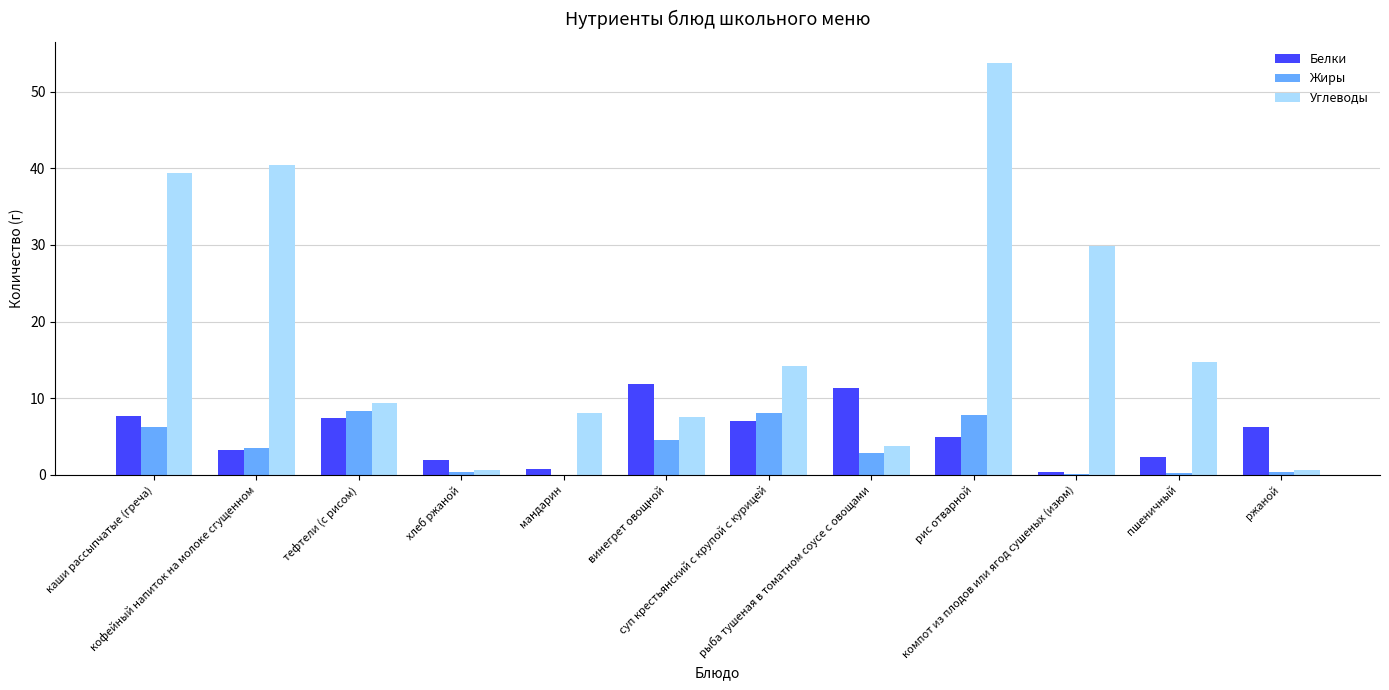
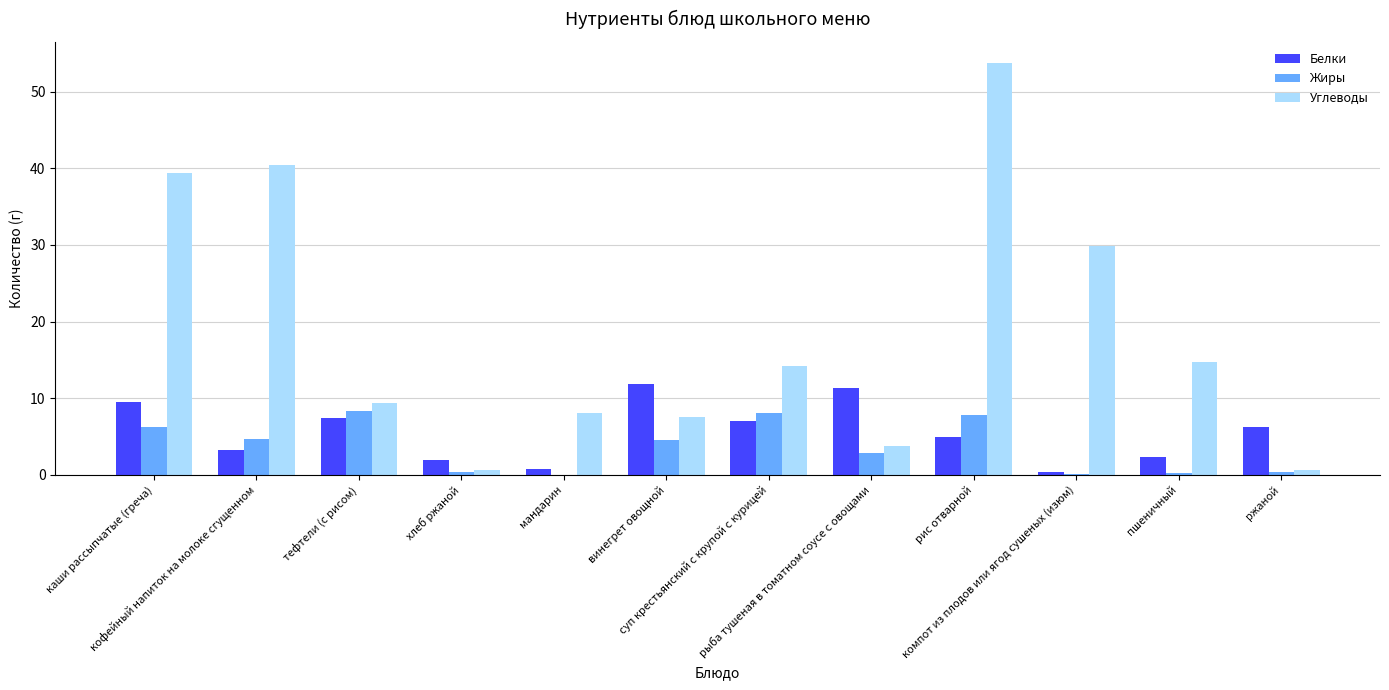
  {
    "Белки": {
-     "каши рассыпчатые (греча)": 8,
+     "каши рассыпчатые (греча)": 10,
      "кофейный напиток на молоке сгущенном": 3,
      "тефтели (с рисом)": 7,
      "хлеб ржаной": 2,
      "мандарин": 1,
      "винегрет овощной": 12,
      "суп крестьянский с крупой с курицей": 7,
      "рыба тушеная в томатном соусе с овощами": 11,
      "рис отварной": 5,
      "компот из плодов или ягод сушеных (изюм)": 0,
      "пшеничный": 2,
      "ржаной": 6
    },
    "Жиры": {
      "каши рассыпчатые (греча)": 6,
-     "кофейный напиток на молоке сгущенном": 4,
+     "кофейный напиток на молоке сгущенном": 5,
      "тефтели (с рисом)": 8,
      "хлеб ржаной": 0,
      "мандарин": 0,
      "винегрет овощной": 5,
      "суп крестьянский с крупой с курицей": 8,
      "рыба тушеная в томатном соусе с овощами": 3,
      "рис отварной": 8,
      "ржаной": 0
    },
    "Углеводы": {
      "каши рассыпчатые (греча)": 39,
      "кофейный напиток на молоке сгущенном": 40,
      "тефтели (с рисом)": 9,
      "хлеб ржаной": 1,
      "мандарин": 8,
      "винегрет овощной": 8,
      "суп крестьянский с крупой с курицей": 14,
      "рыба тушеная в томатном соусе с овощами": 4,
      "рис отварной": 54,
      "компот из плодов или ягод сушеных (изюм)": 30,
      "пшеничный": 15,
      "ржаной": 1
    }
  }
